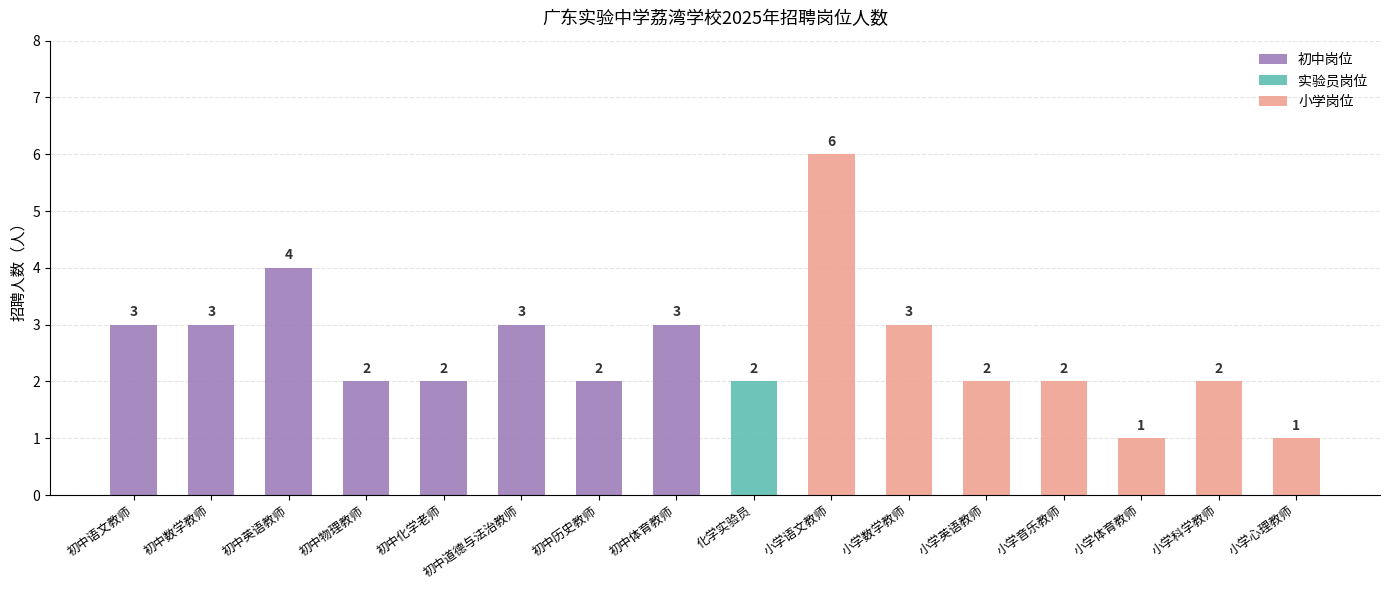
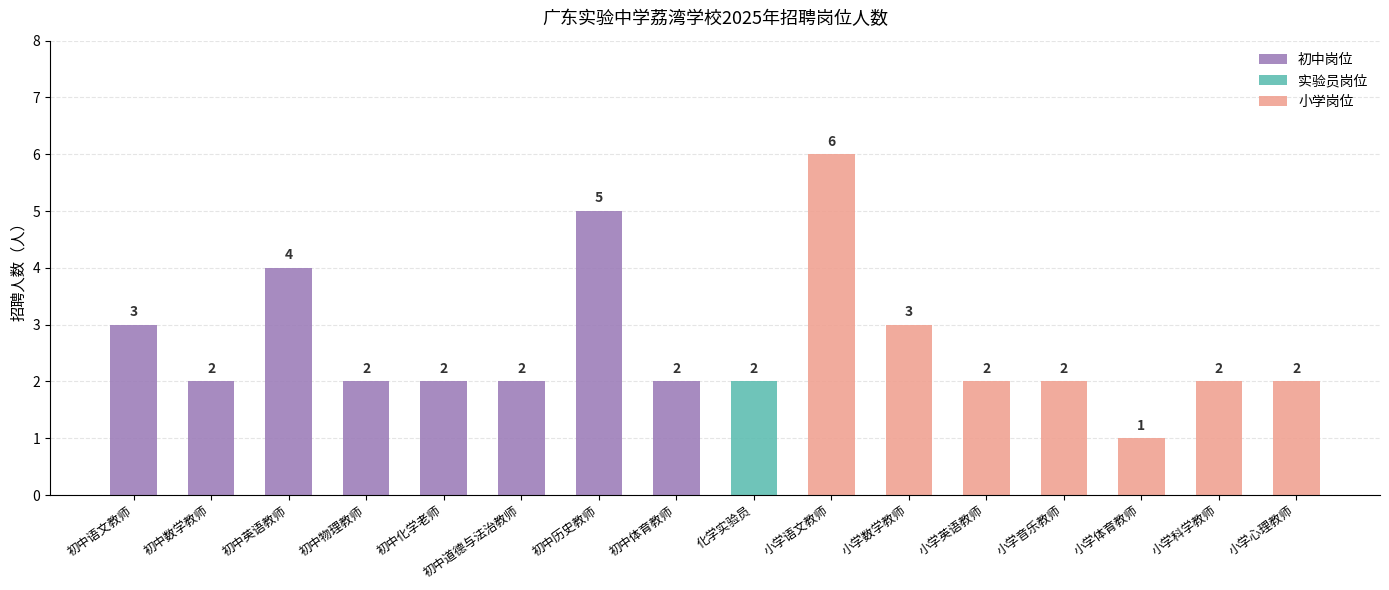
  {
    "初中语文教师": 3,
-   "初中数学教师": 3,
+   "初中数学教师": 2,
    "初中英语教师": 4,
    "初中物理教师": 2,
    "初中化学老师": 2,
-   "初中道德与法治教师": 3,
-   "初中历史教师": 2,
-   "初中体育教师": 3,
+   "初中道德与法治教师": 2,
+   "初中历史教师": 5,
+   "初中体育教师": 2,
    "化学实验员": 2,
    "小学语文教师": 6,
    "小学数学教师": 3,
    "小学英语教师": 2,
    "小学音乐教师": 2,
    "小学体育教师": 1,
    "小学科学教师": 2,
-   "小学心理教师": 1
+   "小学心理教师": 2
  }
